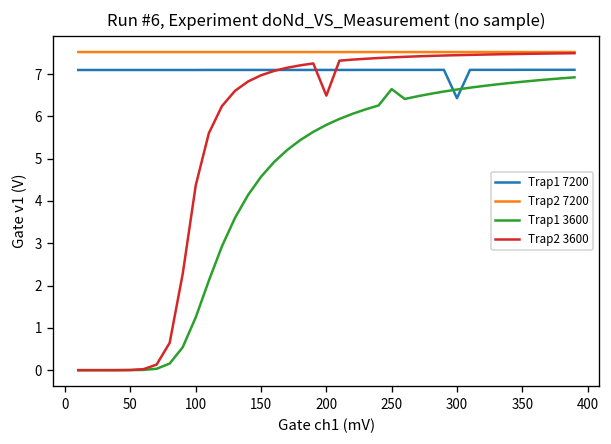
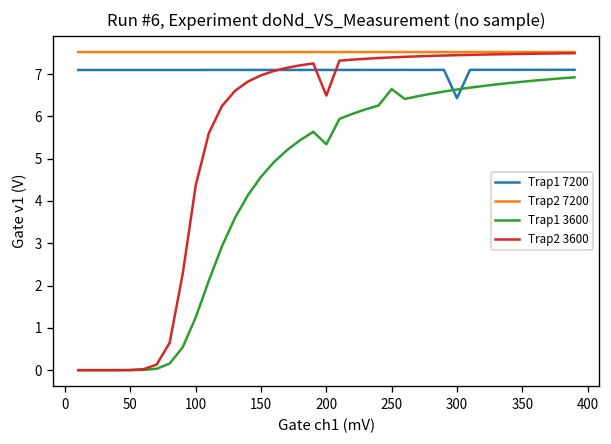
  {
    "Trap1 7200": {
      "50": 7.1,
      "100": 7.1,
      "150": 7.1,
      "200": 7.1,
      "250": 7.1,
      "300": 6.4,
      "350": 7.1
    },
    "Trap2 7200": {
      "50": 7.5,
      "100": 7.5,
      "150": 7.5,
      "200": 7.5,
      "250": 7.5,
      "300": 7.5
    },
    "Trap1 3600": {
      "100": 1.3,
      "150": 4.6,
-     "200": 5.8,
+     "200": 5.3,
      "250": 6.6,
      "300": 6.6,
      "350": 6.8
    },
    "Trap2 3600": {
      "100": 4.4,
      "150": 7.0,
      "200": 6.5,
      "250": 7.4,
      "300": 7.4
    }
  }
